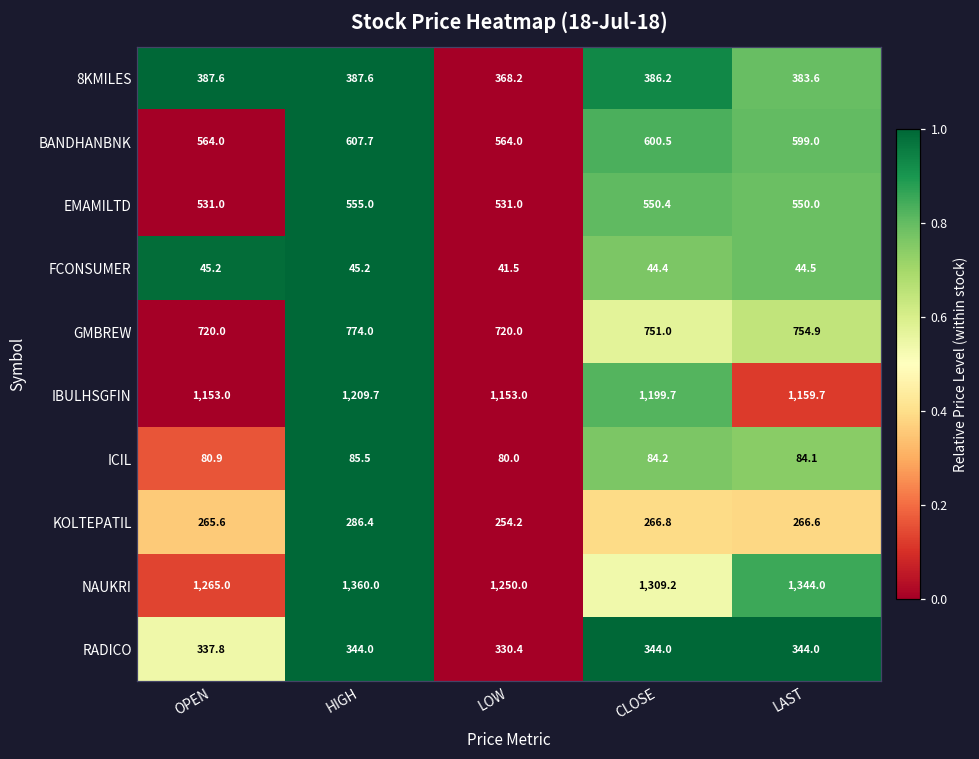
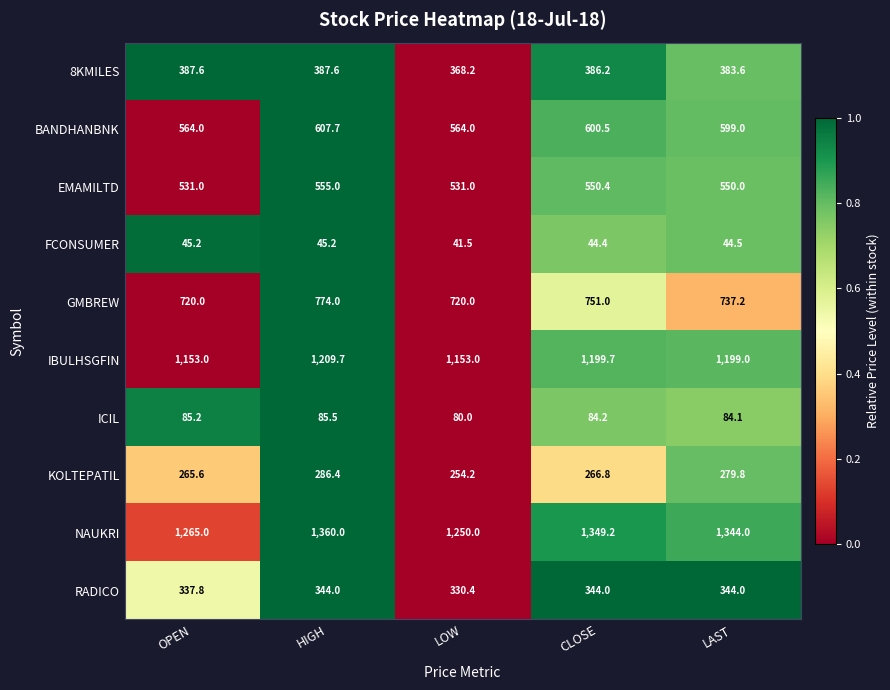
  {
    "8KMILES": {
      "OPEN": "387.6",
      "HIGH": "387.6",
      "LOW": "368.2",
      "CLOSE": "386.2",
      "LAST": "383.6"
    },
    "BANDHANBNK": {
      "OPEN": "564.0",
      "HIGH": "607.7",
      "LOW": "564.0",
      "CLOSE": "600.5",
      "LAST": "599.0"
    },
    "EMAMILTD": {
      "OPEN": "531.0",
      "HIGH": "555.0",
      "LOW": "531.0",
      "CLOSE": "550.4",
      "LAST": "550.0"
    },
    "FCONSUMER": {
      "OPEN": "45.2",
      "HIGH": "45.2",
      "LOW": "41.5",
      "CLOSE": "44.4",
      "LAST": "44.5"
    },
    "GMBREW": {
      "OPEN": "720.0",
      "HIGH": "774.0",
      "LOW": "720.0",
      "CLOSE": "751.0",
-     "LAST": "754.9"
+     "LAST": "737.2"
    },
    "IBULHSGFIN": {
      "OPEN": "1,153.0",
      "HIGH": "1,209.7",
      "LOW": "1,153.0",
      "CLOSE": "1,199.7",
-     "LAST": "1,159.7"
+     "LAST": "1,199.0"
    },
    "ICIL": {
-     "OPEN": "80.9",
+     "OPEN": "85.2",
      "HIGH": "85.5",
      "LOW": "80.0",
      "CLOSE": "84.2",
      "LAST": "84.1"
    },
    "KOLTEPATIL": {
      "OPEN": "265.6",
      "HIGH": "286.4",
      "LOW": "254.2",
      "CLOSE": "266.8",
-     "LAST": "266.6"
+     "LAST": "279.8"
    },
    "NAUKRI": {
      "OPEN": "1,265.0",
      "HIGH": "1,360.0",
      "LOW": "1,250.0",
-     "CLOSE": "1,309.2",
+     "CLOSE": "1,349.2",
      "LAST": "1,344.0"
    },
    "RADICO": {
      "OPEN": "337.8",
      "HIGH": "344.0",
      "LOW": "330.4",
      "CLOSE": "344.0",
      "LAST": "344.0"
    }
  }
